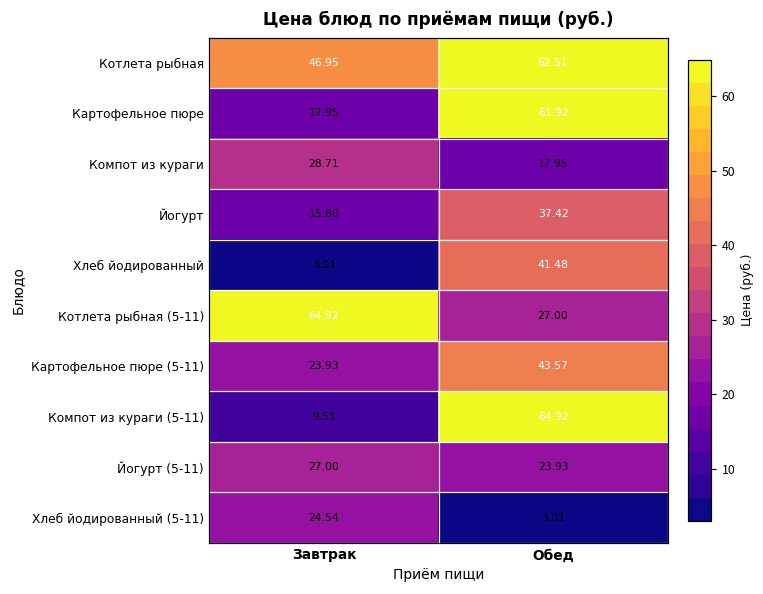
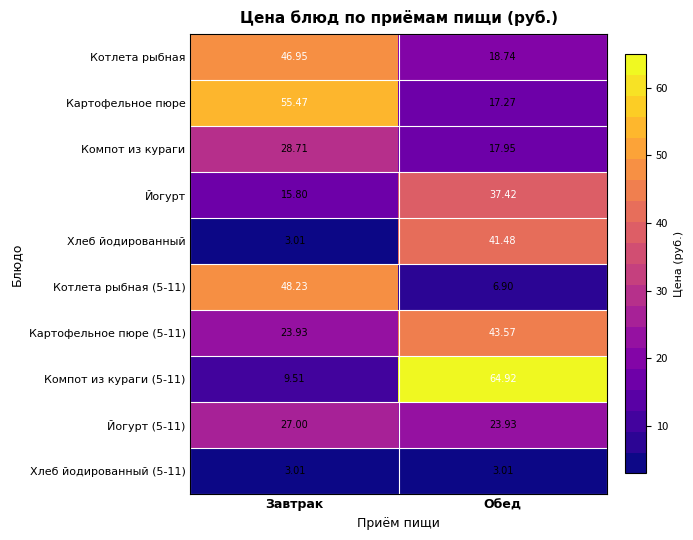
  {
    "Котлета рыбная": {
      "Завтрак": 46.95,
-     "Обед": 62.51
+     "Обед": 18.74
    },
    "Картофельное пюре": {
-     "Завтрак": 17.95,
-     "Обед": 61.92
+     "Завтрак": 55.47,
+     "Обед": 17.27
    },
    "Компот из кураги": {
      "Завтрак": 28.71,
      "Обед": 17.95
    },
    "Йогурт": {
      "Завтрак": 15.80,
      "Обед": 37.42
    },
    "Хлеб йодированный": {
      "Завтрак": 3.01,
      "Обед": 41.48
    },
    "Котлета рыбная (5-11)": {
-     "Завтрак": 64.92,
-     "Обед": 27.00
+     "Завтрак": 48.23,
+     "Обед": 6.90
    },
    "Картофельное пюре (5-11)": {
      "Завтрак": 23.93,
      "Обед": 43.57
    },
    "Компот из кураги (5-11)": {
      "Завтрак": 9.51,
      "Обед": 64.92
    },
    "Йогурт (5-11)": {
      "Завтрак": 27.00,
      "Обед": 23.93
    },
    "Хлеб йодированный (5-11)": {
-     "Завтрак": 24.54,
+     "Завтрак": 3.01,
      "Обед": 3.01
    }
  }
